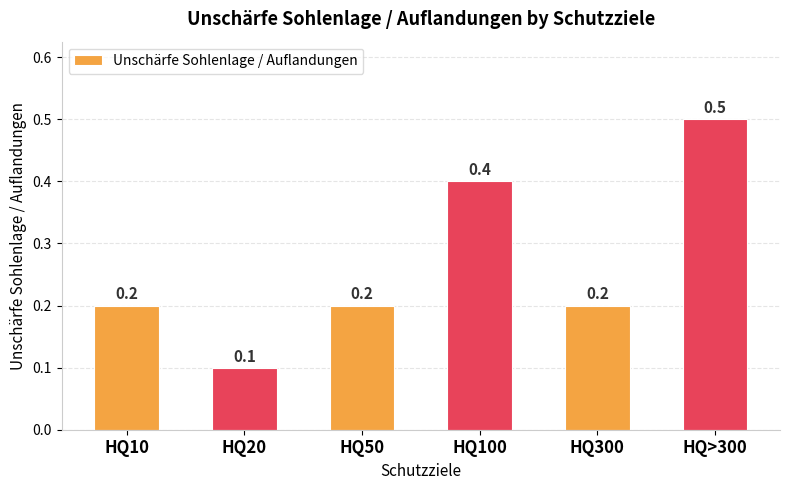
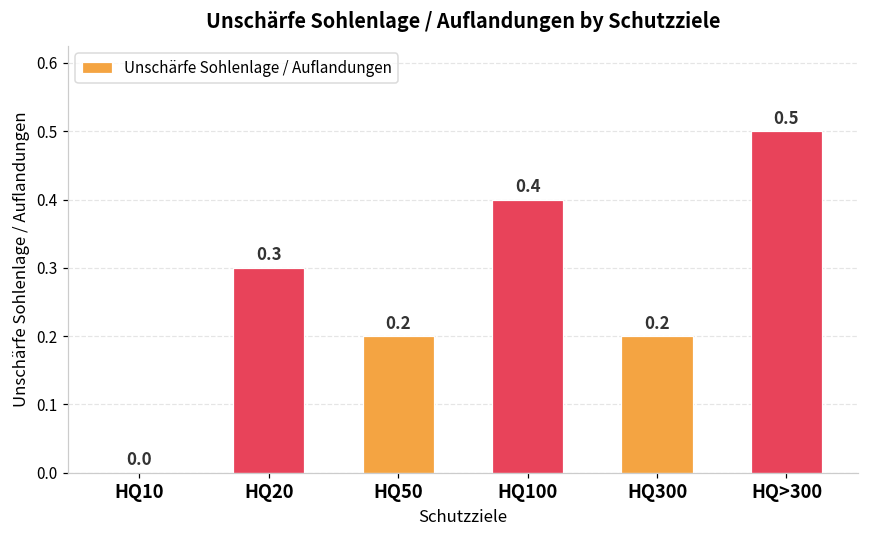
  {
-   "HQ10": 0.2,
-   "HQ20": 0.1,
+   "HQ10": 0.0,
+   "HQ20": 0.3,
    "HQ50": 0.2,
    "HQ100": 0.4,
    "HQ300": 0.2,
    "HQ>300": 0.5
  }
